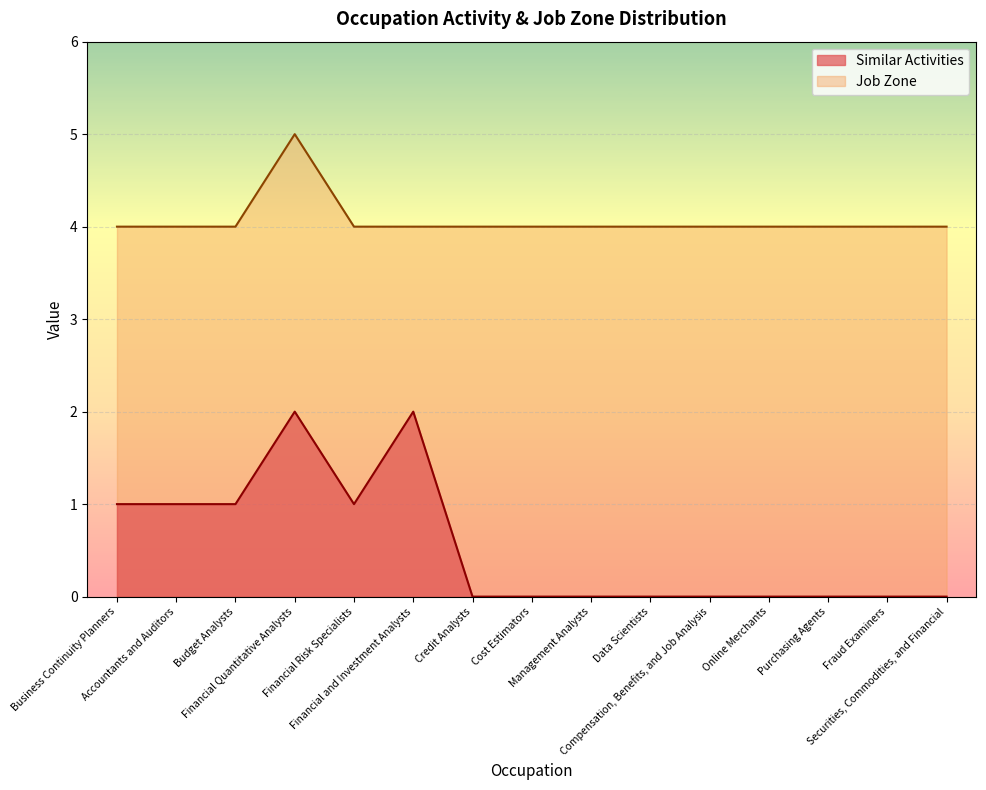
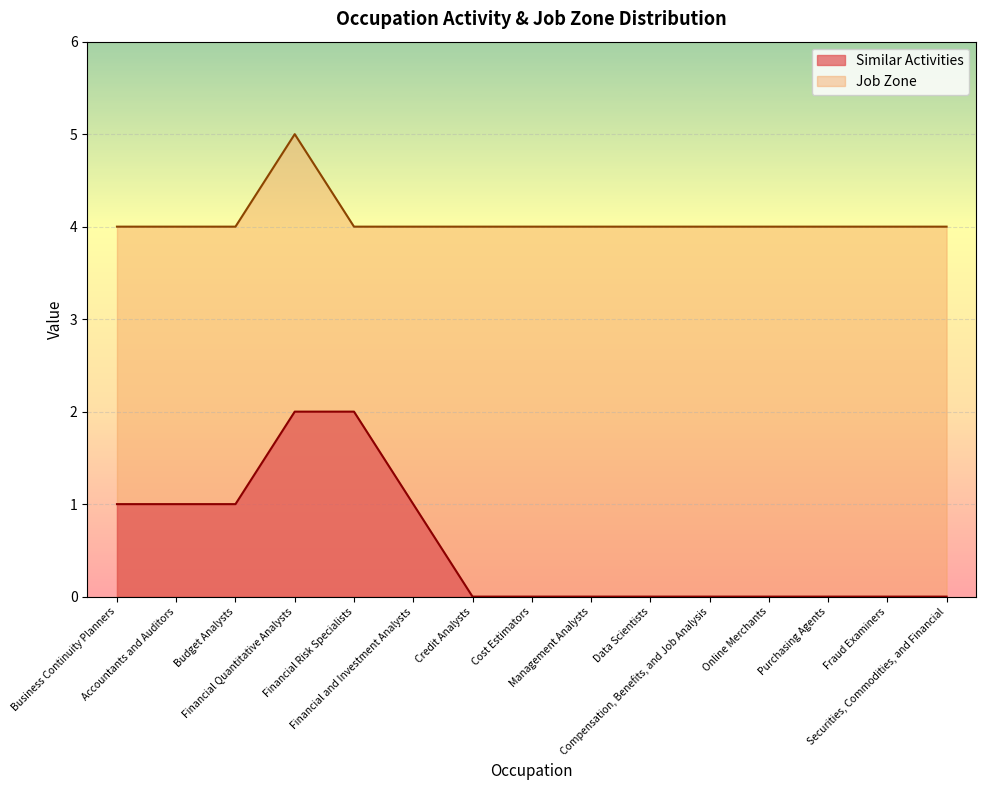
  {
    "Similar Activities": {
      "Business Continuity Planners": 1,
      "Accountants and Auditors": 1,
      "Budget Analysts": 1,
      "Financial Quantitative Analysts": 2,
-     "Financial Risk Specialists": 1,
-     "Financial and Investment Analysts": 2,
+     "Financial Risk Specialists": 2,
+     "Financial and Investment Analysts": 1,
      "Credit Analysts": 0,
      "Cost Estimators": 0,
      "Management Analysts": 0,
      "Data Scientists": 0,
      "Compensation, Benefits, and Job Analysis": 0,
      "Online Merchants": 0,
      "Purchasing Agents": 0,
      "Fraud Examiners": 0,
      "Securities, Commodities, and Financial": 0
    },
    "Job Zone": {
      "Business Continuity Planners": 4,
      "Accountants and Auditors": 4,
      "Budget Analysts": 4,
      "Financial Quantitative Analysts": 5,
      "Financial Risk Specialists": 4,
      "Financial and Investment Analysts": 4,
      "Credit Analysts": 4,
      "Cost Estimators": 4,
      "Management Analysts": 4,
      "Data Scientists": 4,
      "Compensation, Benefits, and Job Analysis": 4,
      "Online Merchants": 4,
      "Purchasing Agents": 4,
      "Fraud Examiners": 4,
      "Securities, Commodities, and Financial": 4
    }
  }
